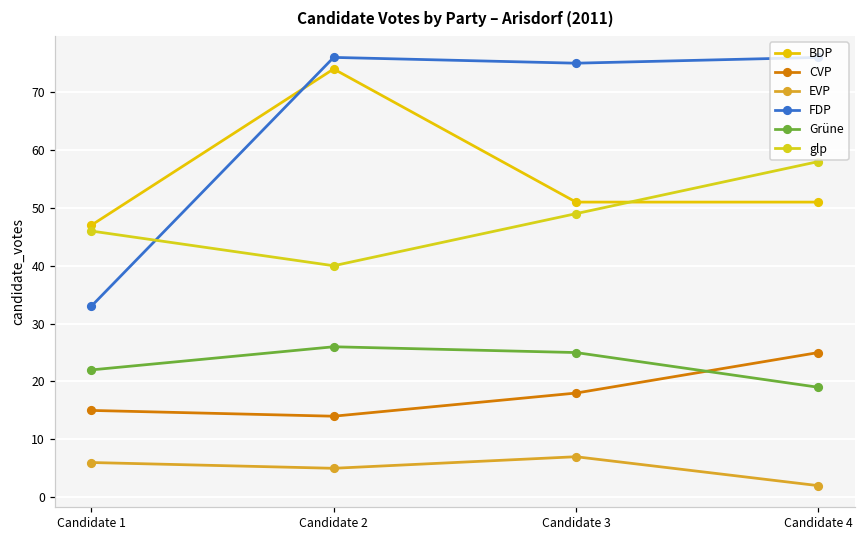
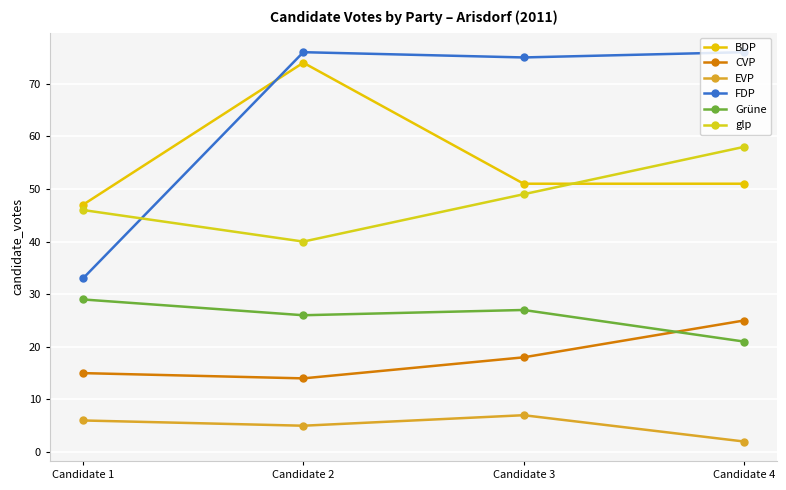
  {
    "FDP": {
      "Candidate 1": 33,
      "Candidate 2": 76,
      "Candidate 3": 75
    },
    "Grüne": {
-     "Candidate 1": 22,
+     "Candidate 1": 29,
      "Candidate 2": 26,
-     "Candidate 3": 25,
-     "Candidate 4": 19
+     "Candidate 3": 27,
+     "Candidate 4": 21
    }
  }
